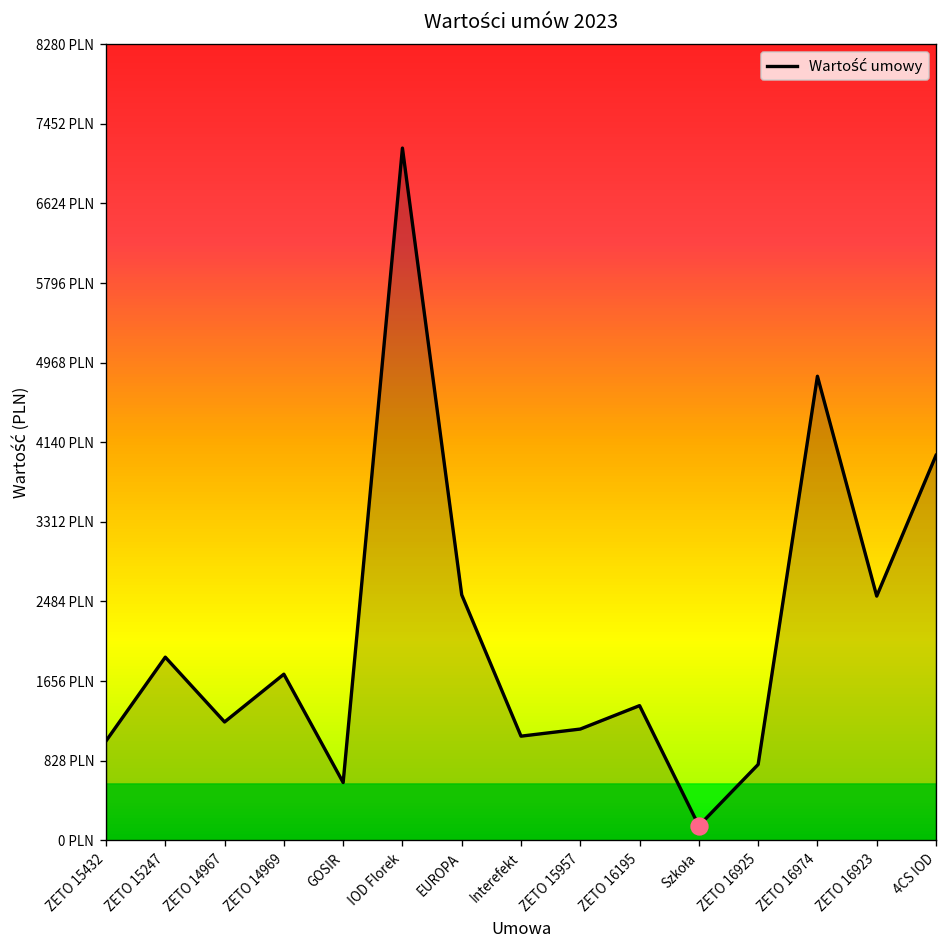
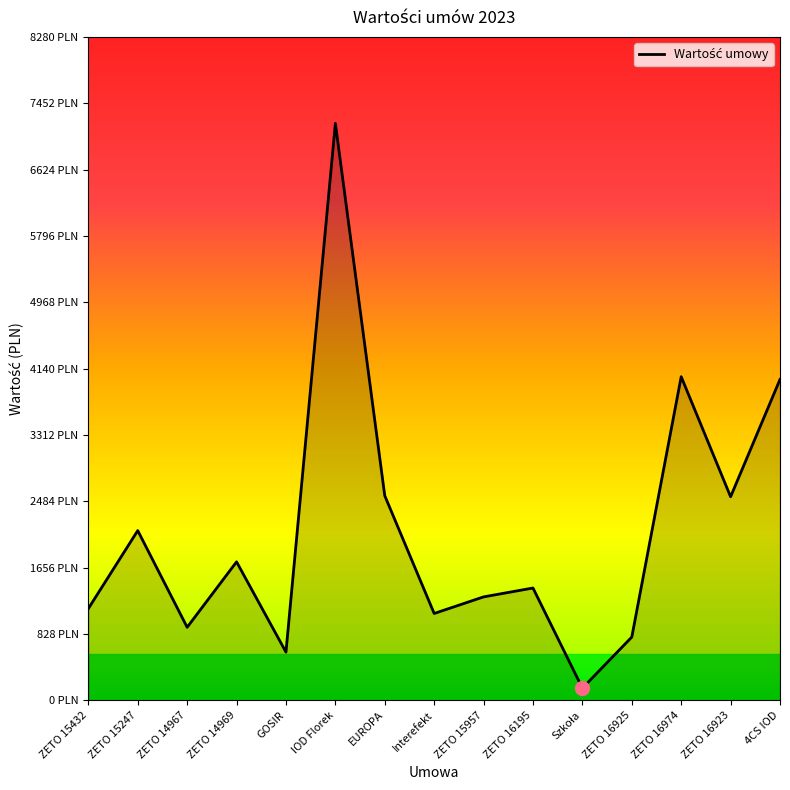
  {
    "Wartość umowy": {
-     "ZETO 15432": "1000 PLN",
-     "ZETO 15247": "1900 PLN",
-     "ZETO 14967": "1200 PLN",
+     "ZETO 15432": "1100 PLN",
+     "ZETO 15247": "2100 PLN",
+     "ZETO 14967": "900 PLN",
      "ZETO 14969": "1700 PLN",
      "GOSIR": "600 PLN",
      "IOD Florek": "7200 PLN",
      "EUROPA": "2600 PLN",
      "Interefekt": "1100 PLN",
-     "ZETO 15957": "1200 PLN",
+     "ZETO 15957": "1300 PLN",
      "ZETO 16195": "1400 PLN",
      "ZETO 16925": "800 PLN",
-     "ZETO 16974": "4800 PLN",
+     "ZETO 16974": "4000 PLN",
      "ZETO 16923": "2500 PLN",
      "4CS IOD": "4000 PLN"
    }
  }
